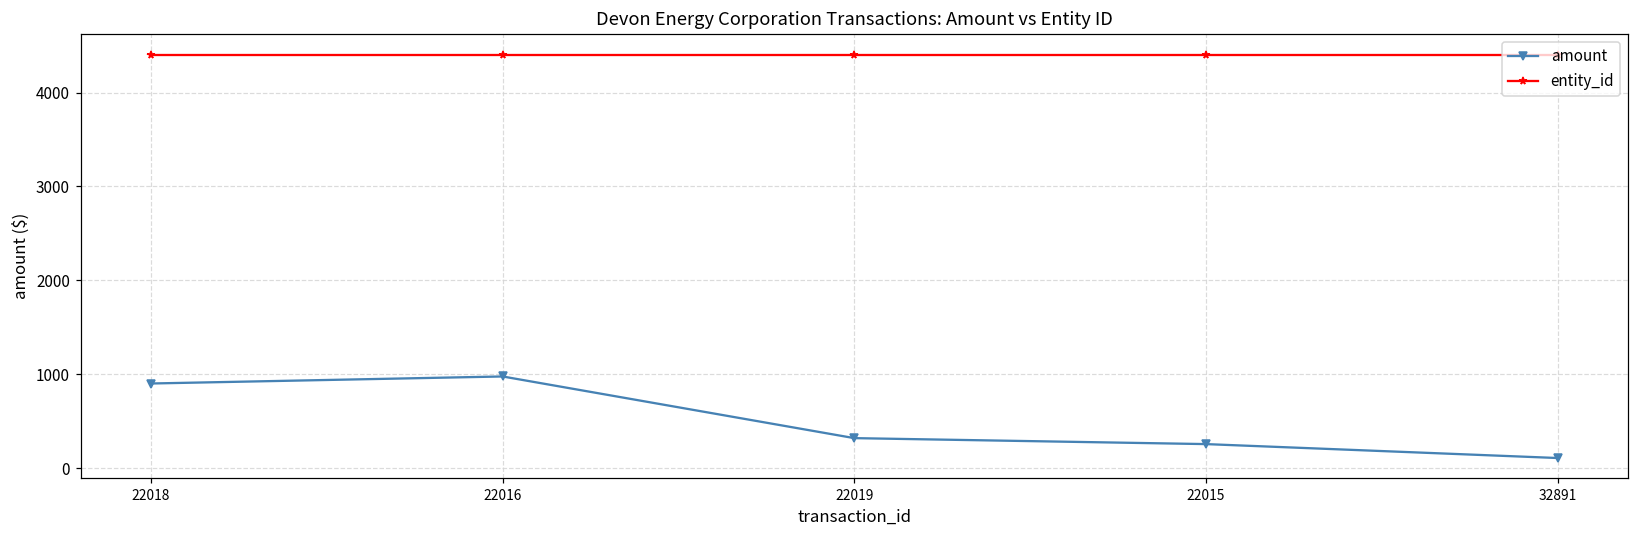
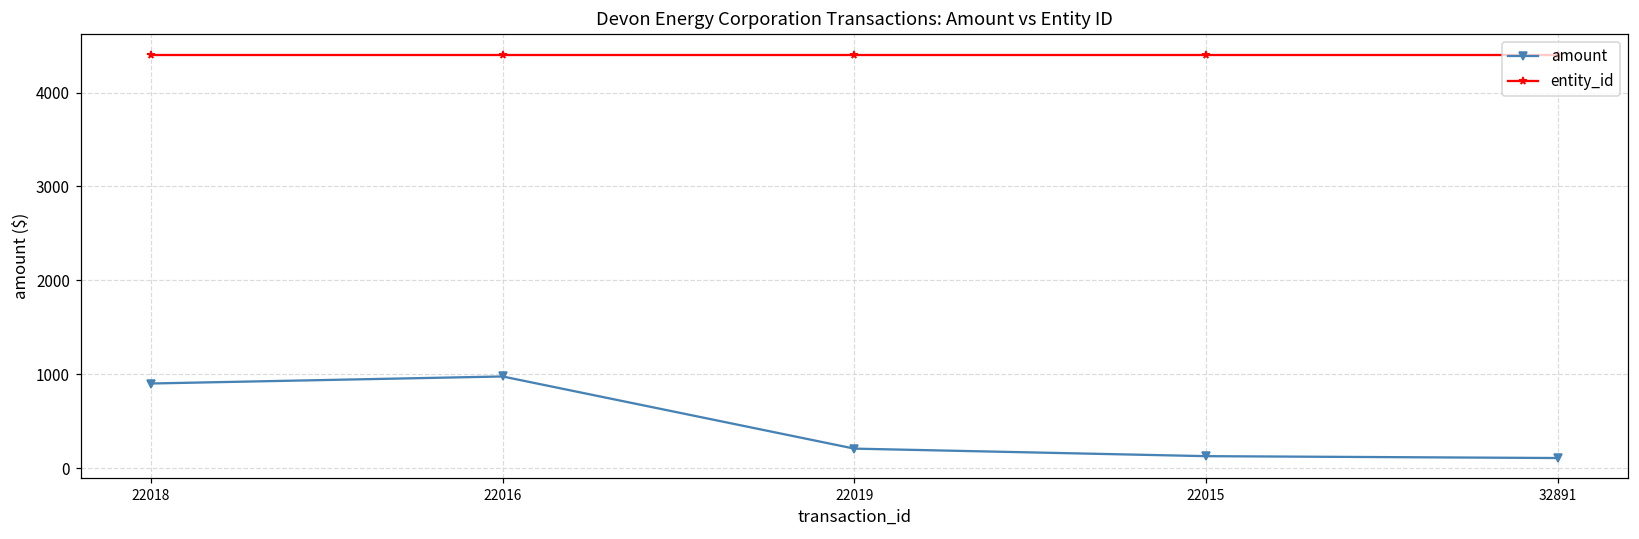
  {
    "amount": {
      "22018": 900,
      "22016": 1000,
-     "22019": 300,
-     "22015": 300,
+     "22019": 200,
+     "22015": 100,
      "32891": 100
    },
    "entity_id": {
      "22018": 4400,
      "22016": 4400,
      "22019": 4400,
      "22015": 4400
    }
  }
